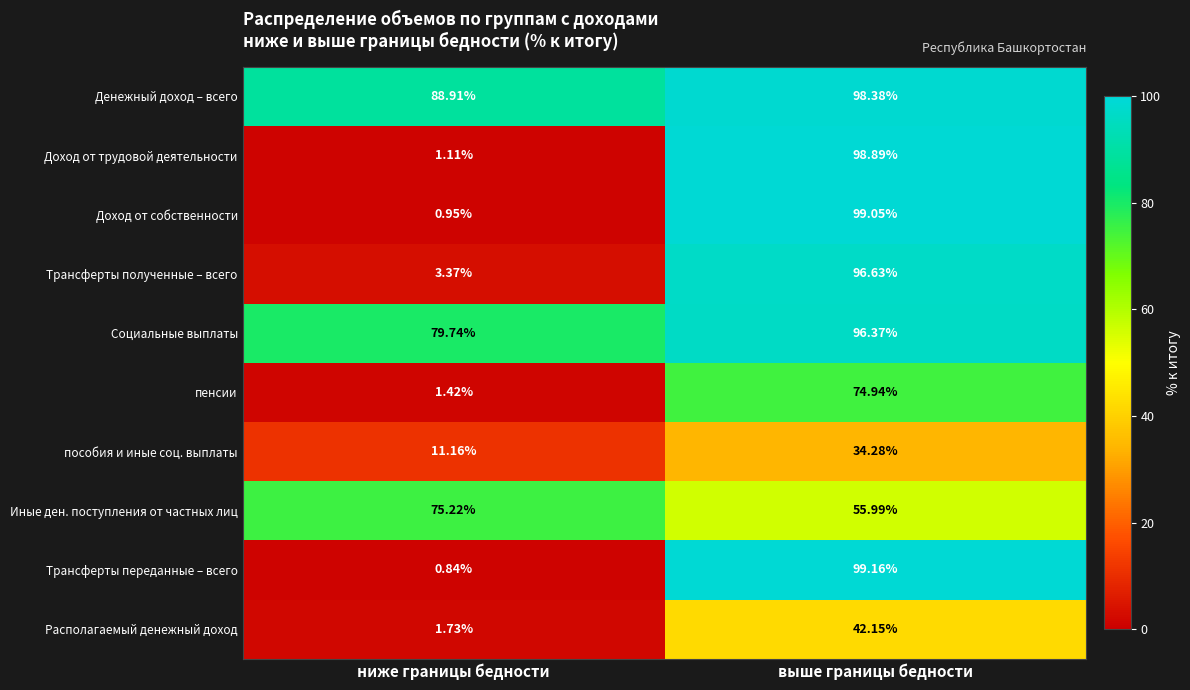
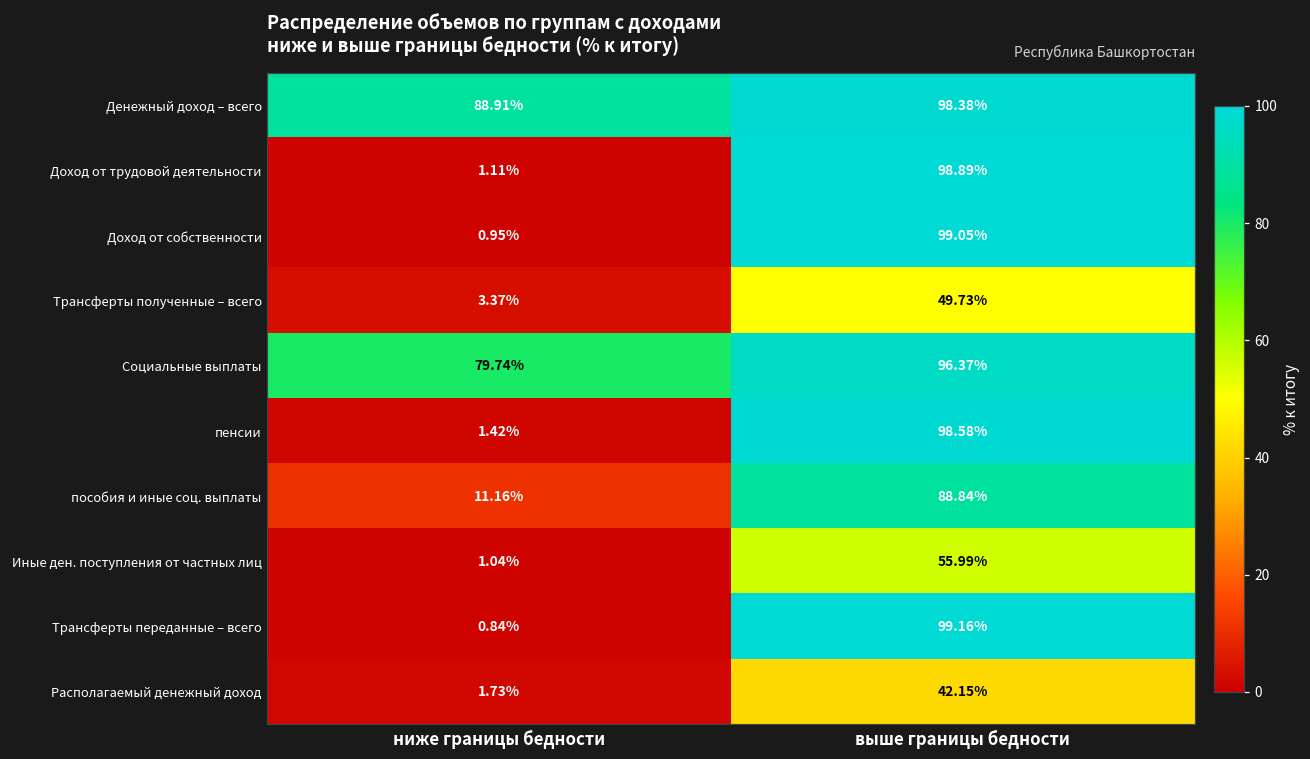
  {
    "Денежный доход – всего": {
      "ниже границы бедности": "88.91%",
      "выше границы бедности": "98.38%"
    },
    "Доход от трудовой деятельности": {
      "ниже границы бедности": "1.11%",
      "выше границы бедности": "98.89%"
    },
    "Доход от собственности": {
      "ниже границы бедности": "0.95%",
      "выше границы бедности": "99.05%"
    },
    "Трансферты полученные – всего": {
      "ниже границы бедности": "3.37%",
-     "выше границы бедности": "96.63%"
+     "выше границы бедности": "49.73%"
    },
    "Социальные выплаты": {
      "ниже границы бедности": "79.74%",
      "выше границы бедности": "96.37%"
    },
    "пенсии": {
      "ниже границы бедности": "1.42%",
-     "выше границы бедности": "74.94%"
+     "выше границы бедности": "98.58%"
    },
    "пособия и иные соц. выплаты": {
      "ниже границы бедности": "11.16%",
-     "выше границы бедности": "34.28%"
+     "выше границы бедности": "88.84%"
    },
    "Иные ден. поступления от частных лиц": {
-     "ниже границы бедности": "75.22%",
+     "ниже границы бедности": "1.04%",
      "выше границы бедности": "55.99%"
    },
    "Трансферты переданные – всего": {
      "ниже границы бедности": "0.84%",
      "выше границы бедности": "99.16%"
    },
    "Располагаемый денежный доход": {
      "ниже границы бедности": "1.73%",
      "выше границы бедности": "42.15%"
    }
  }
